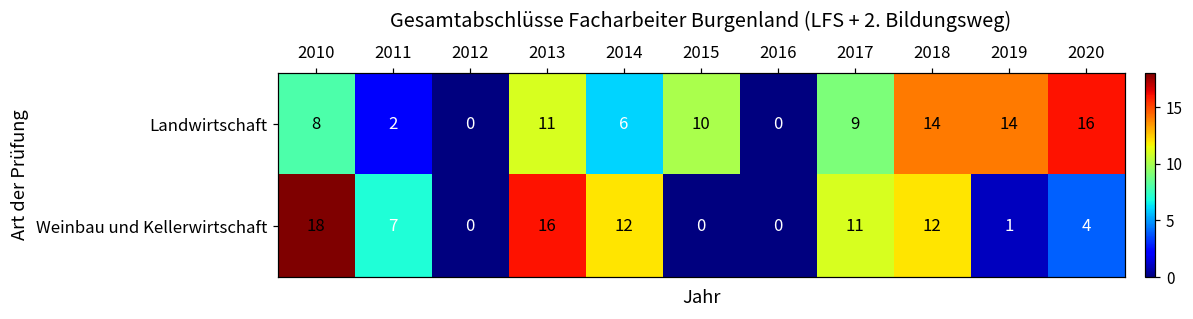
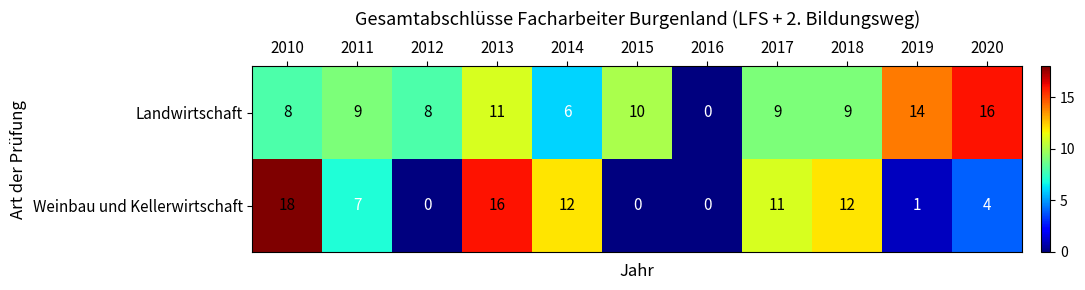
  {
    "Landwirtschaft": {
      "2010": 8,
-     "2011": 2,
-     "2012": 0,
+     "2011": 9,
+     "2012": 8,
      "2013": 11,
      "2014": 6,
      "2015": 10,
      "2016": 0,
      "2017": 9,
-     "2018": 14,
+     "2018": 9,
      "2019": 14,
      "2020": 16
    },
    "Weinbau und Kellerwirtschaft": {
      "2010": 18,
      "2011": 7,
      "2012": 0,
      "2013": 16,
      "2014": 12,
      "2015": 0,
      "2016": 0,
      "2017": 11,
      "2018": 12,
      "2019": 1,
      "2020": 4
    }
  }
